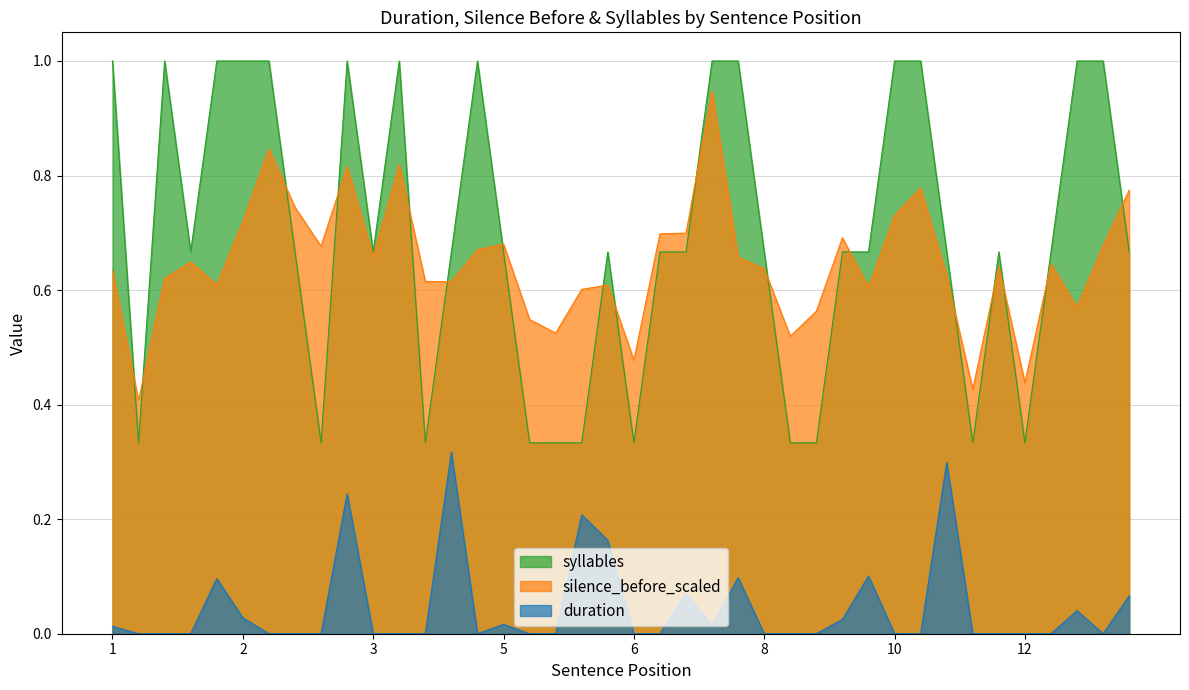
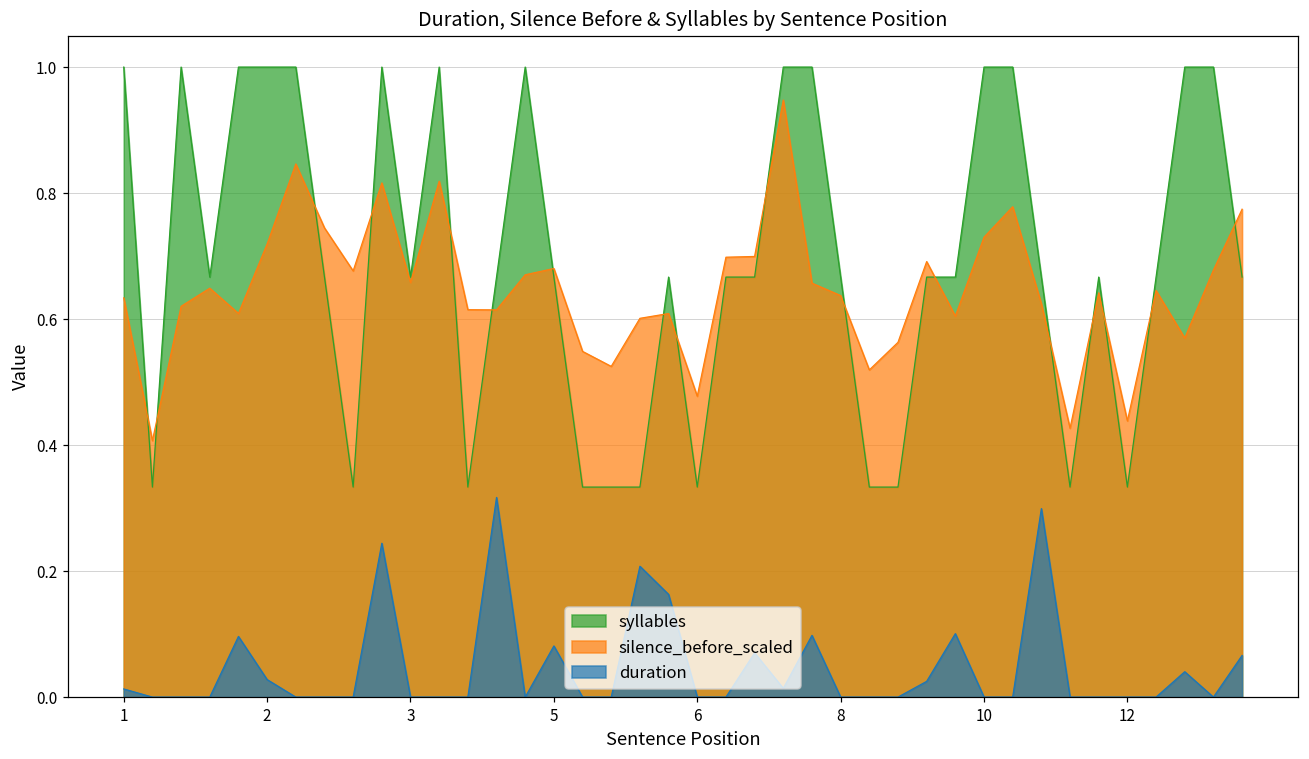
  {
    "syllables": {
      "5": 0.67,
      "10": 1.00
    },
    "silence_before_scaled": {
      "5": 0.68,
      "10": 0.73
    },
    "duration": {
-     "5": 0.02,
+     "5": 0.08,
      "10": 0.00
    }
  }
